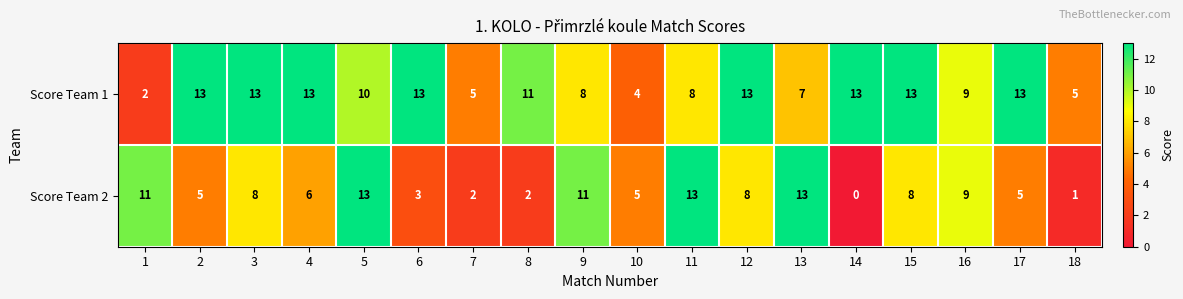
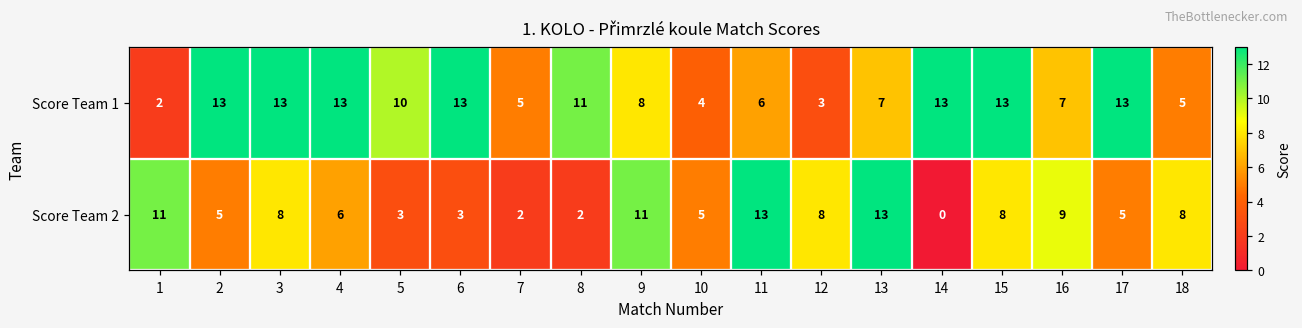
  {
    "Score Team 1": {
      "1": 2,
      "2": 13,
      "3": 13,
      "4": 13,
      "5": 10,
      "6": 13,
      "7": 5,
      "8": 11,
      "9": 8,
      "10": 4,
-     "11": 8,
-     "12": 13,
+     "11": 6,
+     "12": 3,
      "13": 7,
      "14": 13,
      "15": 13,
-     "16": 9,
+     "16": 7,
      "17": 13,
      "18": 5
    },
    "Score Team 2": {
      "1": 11,
      "2": 5,
      "3": 8,
      "4": 6,
-     "5": 13,
+     "5": 3,
      "6": 3,
      "7": 2,
      "8": 2,
      "9": 11,
      "10": 5,
      "11": 13,
      "12": 8,
      "13": 13,
      "14": 0,
      "15": 8,
      "16": 9,
      "17": 5,
-     "18": 1
+     "18": 8
    }
  }
